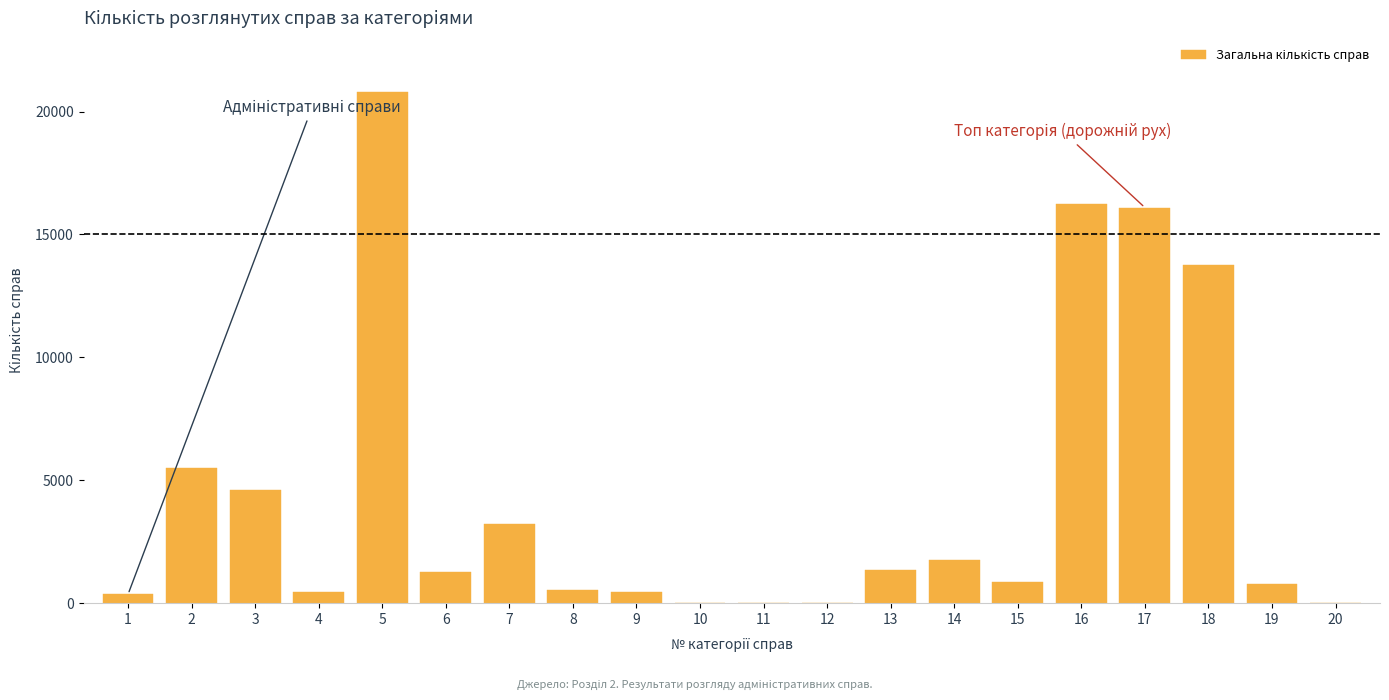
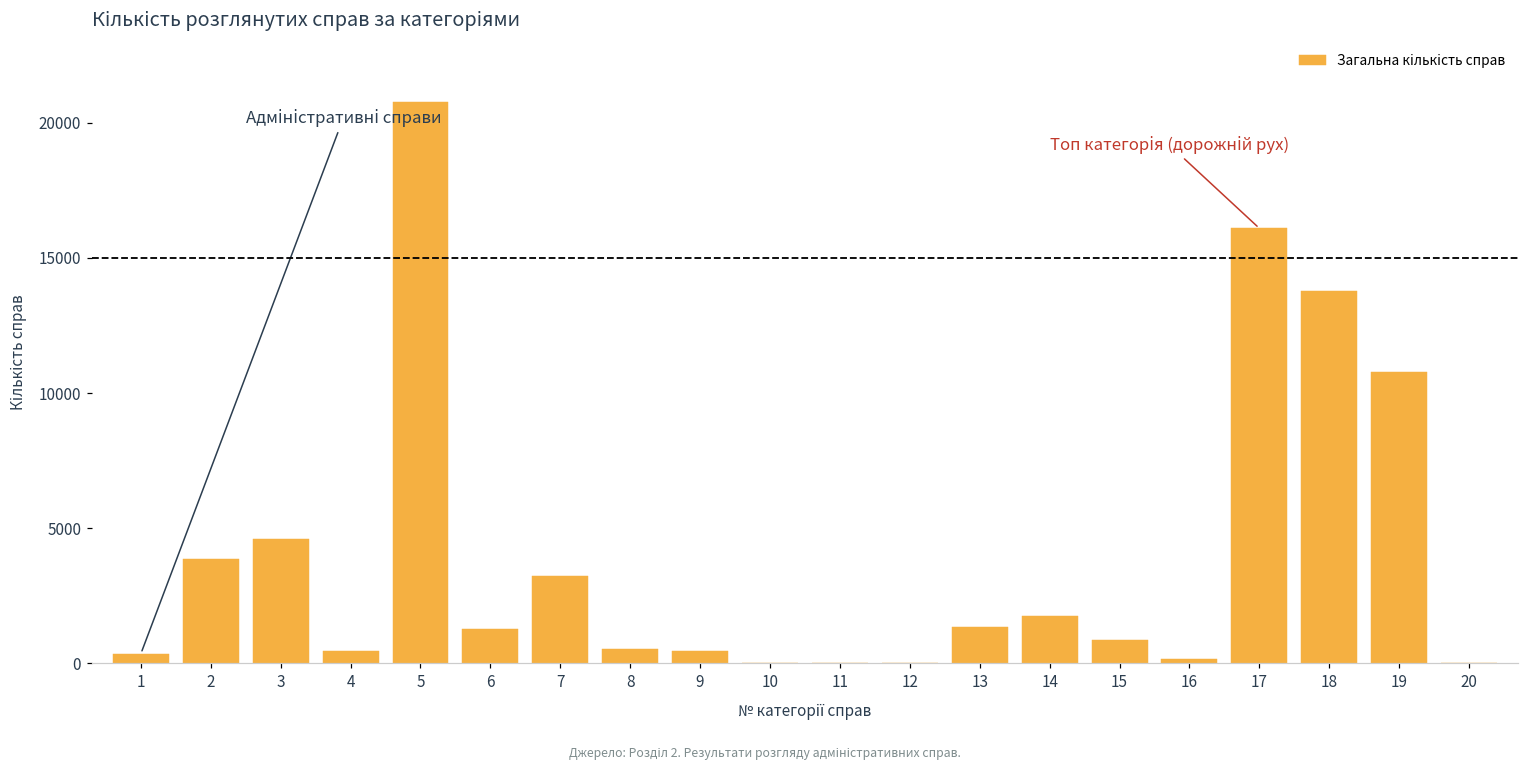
  {
    "1": 400,
-   "2": 5500,
+   "2": 3900,
    "3": 4600,
    "4": 500,
    "5": 20800,
    "6": 1300,
    "7": 3200,
    "8": 500,
    "9": 400,
    "13": 1400,
    "14": 1800,
    "15": 900,
-   "16": 16200,
+   "16": 200,
    "17": 16100,
    "18": 13800,
-   "19": 800
+   "19": 10800
  }
